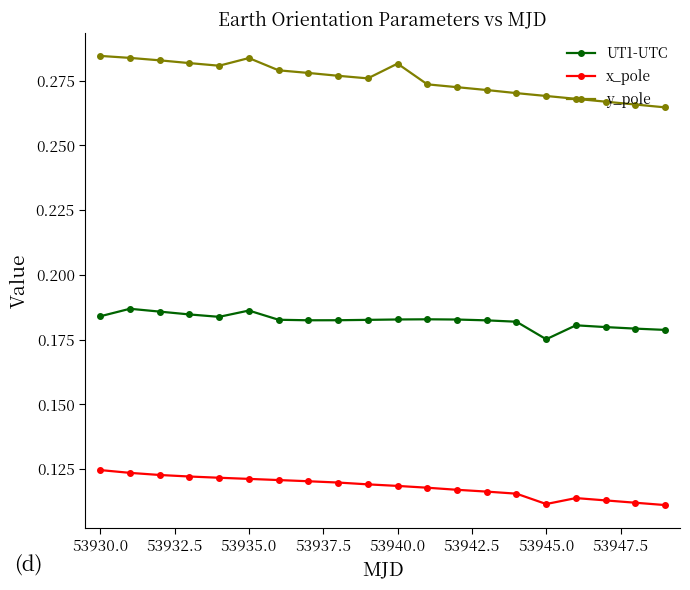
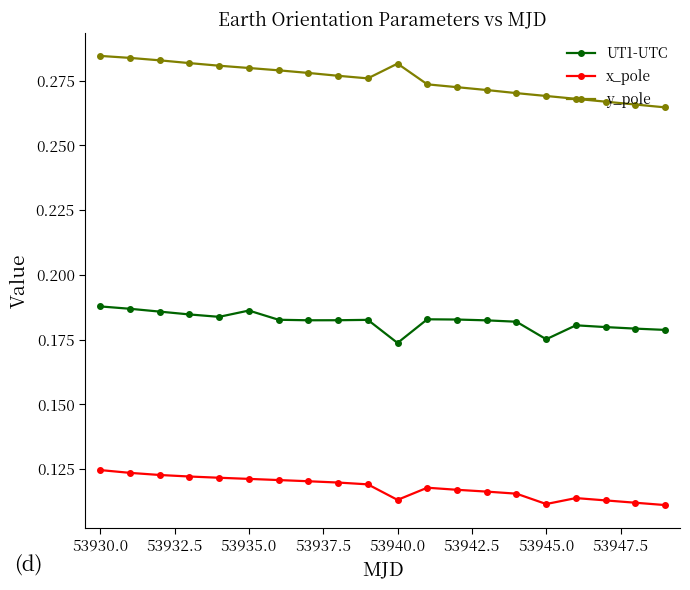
  {
    "UT1-UTC": {
-     "53930.0": 0.184,
+     "53930.0": 0.188,
      "53935.0": 0.186,
-     "53940.0": 0.183,
+     "53940.0": 0.174,
      "53945.0": 0.175
    },
    "x_pole": {
      "53930.0": 0.125,
      "53935.0": 0.121,
-     "53940.0": 0.119,
+     "53940.0": 0.113,
      "53945.0": 0.112
    },
    "y_pole": {
      "53930.0": 0.285,
-     "53935.0": 0.284,
+     "53935.0": 0.280,
      "53940.0": 0.282,
      "53945.0": 0.269
    }
  }
